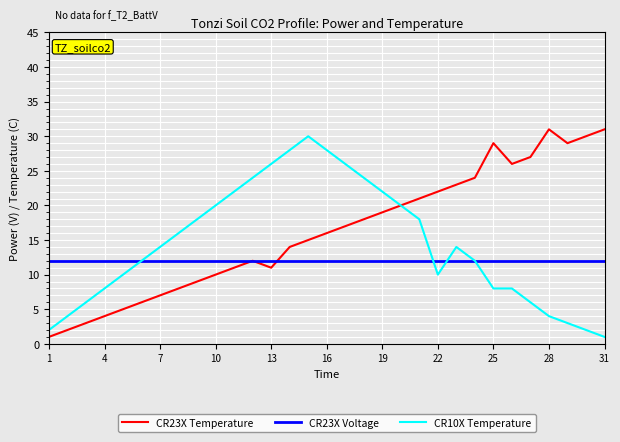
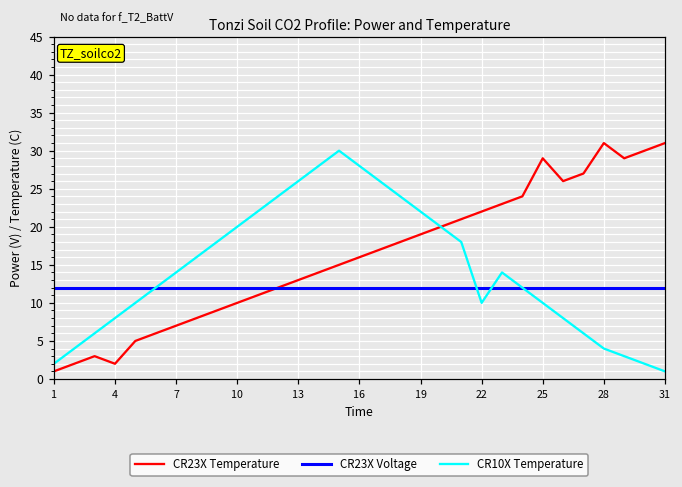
  {
    "CR23X Temperature": {
      "1": 1,
-     "4": 4,
+     "4": 2,
      "7": 7,
      "10": 10,
-     "13": 11,
+     "13": 13,
      "16": 16,
      "19": 19,
      "22": 22,
      "25": 29,
      "28": 31,
      "31": 31
    },
    "CR23X Voltage": {
      "1": 12,
      "4": 12,
      "7": 12,
      "10": 12,
      "13": 12,
      "16": 12,
      "19": 12,
      "22": 12,
      "25": 12,
      "28": 12,
      "31": 12
    },
    "CR10X Temperature": {
      "1": 2,
      "4": 8,
      "7": 14,
      "10": 20,
      "13": 26,
      "16": 28,
      "19": 22,
      "22": 10,
-     "25": 8,
+     "25": 10,
      "28": 4,
      "31": 1
    }
  }
